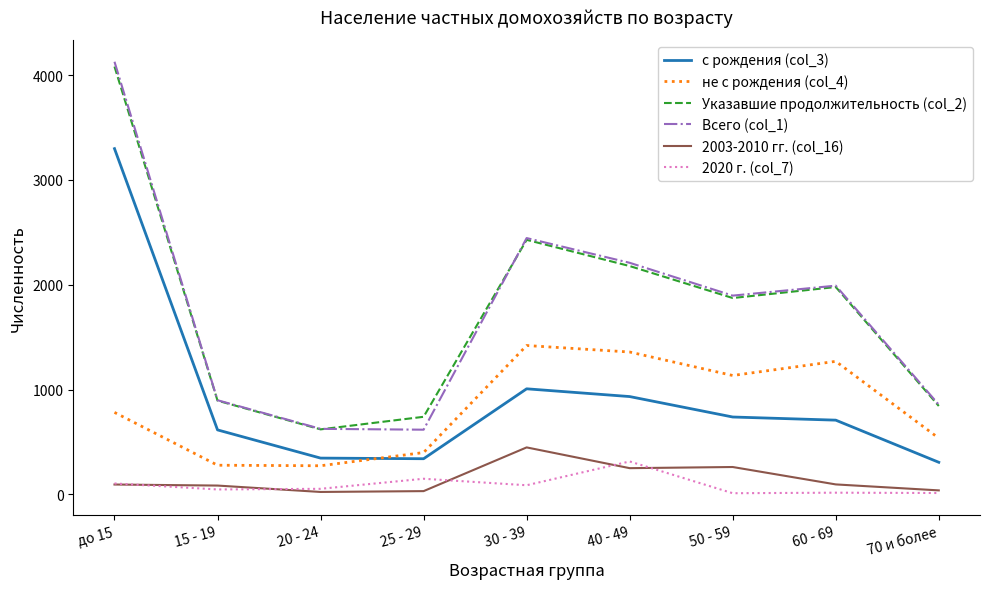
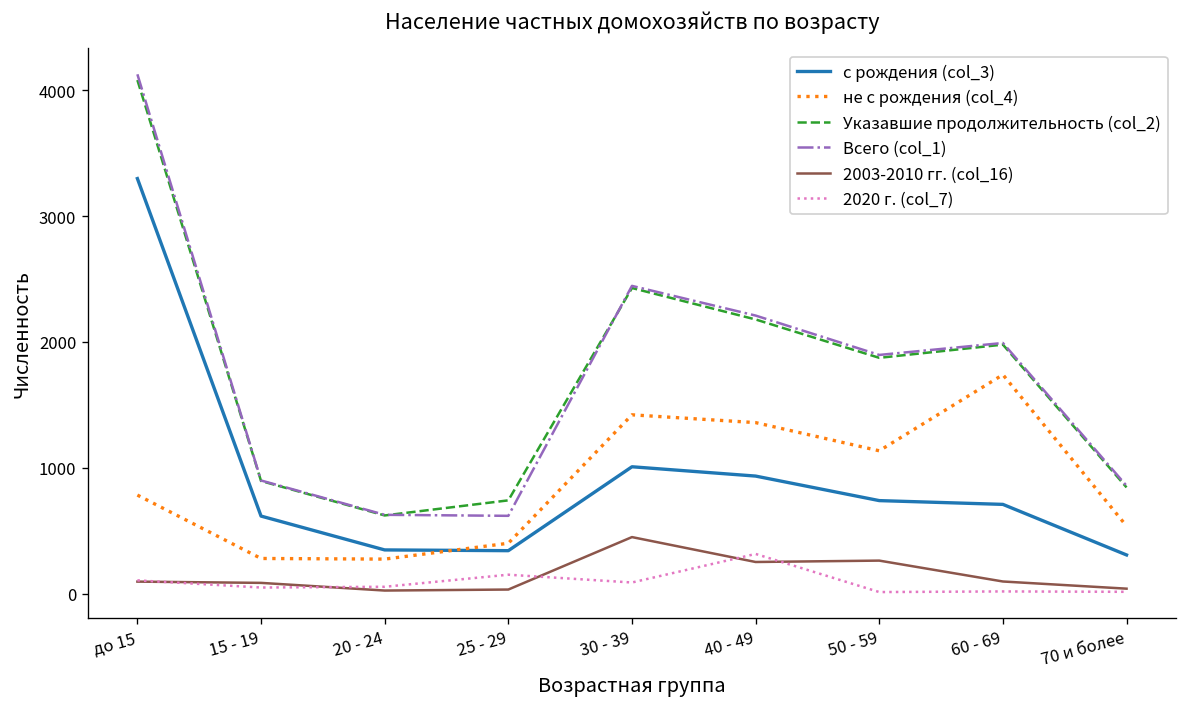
  {
    "с рождения (col_3)": {
      "до 15": 3300,
      "15 - 19": 620,
      "20 - 24": 350,
      "25 - 29": 340,
      "30 - 39": 1010,
      "40 - 49": 930,
      "50 - 59": 740,
      "60 - 69": 710,
      "70 и более": 310
    },
    "не с рождения (col_4)": {
      "до 15": 780,
      "15 - 19": 280,
      "20 - 24": 270,
      "25 - 29": 400,
      "30 - 39": 1420,
      "40 - 49": 1360,
      "50 - 59": 1140,
-     "60 - 69": 1270,
+     "60 - 69": 1740,
      "70 и более": 540
    },
    "Указавшие продолжительность (col_2)": {
      "до 15": 4080,
      "25 - 29": 740,
      "40 - 49": 2180
    },
    "Всего (col_1)": {
      "до 15": 4130,
      "25 - 29": 620,
      "40 - 49": 2210
    },
    "2003-2010 гг. (col_16)": {
      "15 - 19": 90,
      "20 - 24": 20,
      "25 - 29": 30,
      "30 - 39": 450,
      "40 - 49": 250,
      "50 - 59": 260,
      "60 - 69": 100,
      "70 и более": 40
    },
    "2020 г. (col_7)": {
      "15 - 19": 50,
      "20 - 24": 50,
      "25 - 29": 150,
      "30 - 39": 90,
      "40 - 49": 320,
      "50 - 59": 10,
      "60 - 69": 20,
      "70 и более": 10
    }
  }
